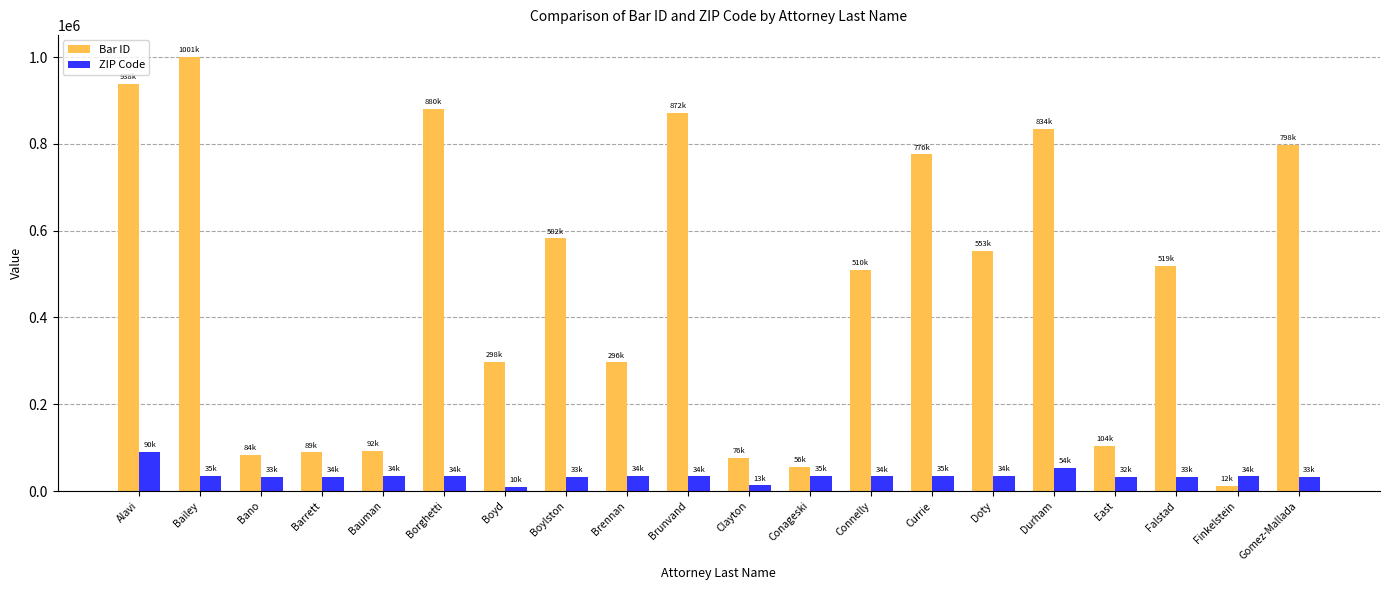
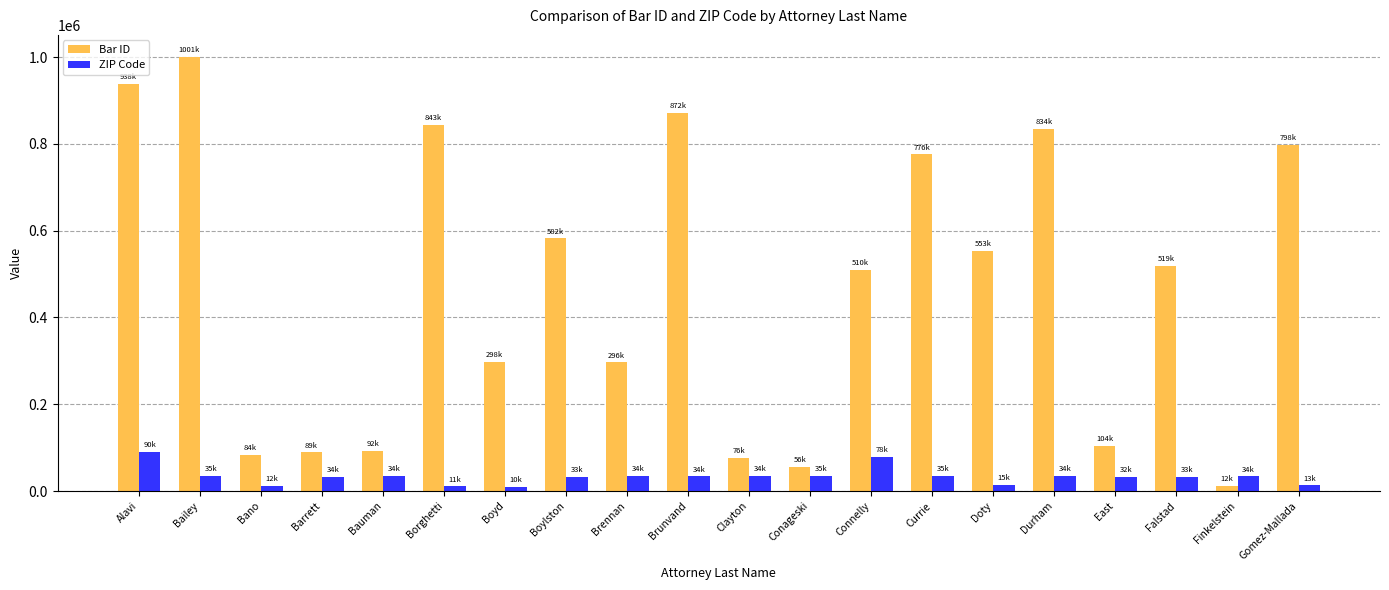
  {
    "Bar ID": {
      "Bailey": "1001k",
      "Bano": "84k",
      "Barrett": "89k",
      "Bauman": "92k",
-     "Borghetti": "880k",
+     "Borghetti": "843k",
      "Boyd": "298k",
      "Boylston": "582k",
      "Brennan": "296k",
      "Brunvand": "872k",
      "Clayton": "76k",
      "Conageski": "56k",
      "Connelly": "510k",
      "Currie": "776k",
      "Doty": "553k",
      "Durham": "834k",
      "East": "104k",
      "Falstad": "519k",
      "Finkelstein": "12k",
      "Gomez-Mallada": "798k"
    },
    "ZIP Code": {
      "Alavi": "90k",
      "Bailey": "35k",
-     "Bano": "33k",
+     "Bano": "12k",
      "Barrett": "34k",
      "Bauman": "34k",
-     "Borghetti": "34k",
+     "Borghetti": "11k",
      "Boyd": "10k",
      "Boylston": "33k",
      "Brennan": "34k",
      "Brunvand": "34k",
-     "Clayton": "13k",
+     "Clayton": "34k",
      "Conageski": "35k",
-     "Connelly": "34k",
+     "Connelly": "78k",
      "Currie": "35k",
-     "Doty": "34k",
-     "Durham": "54k",
+     "Doty": "15k",
+     "Durham": "34k",
      "East": "32k",
      "Falstad": "33k",
      "Finkelstein": "34k",
-     "Gomez-Mallada": "33k"
+     "Gomez-Mallada": "13k"
    }
  }
